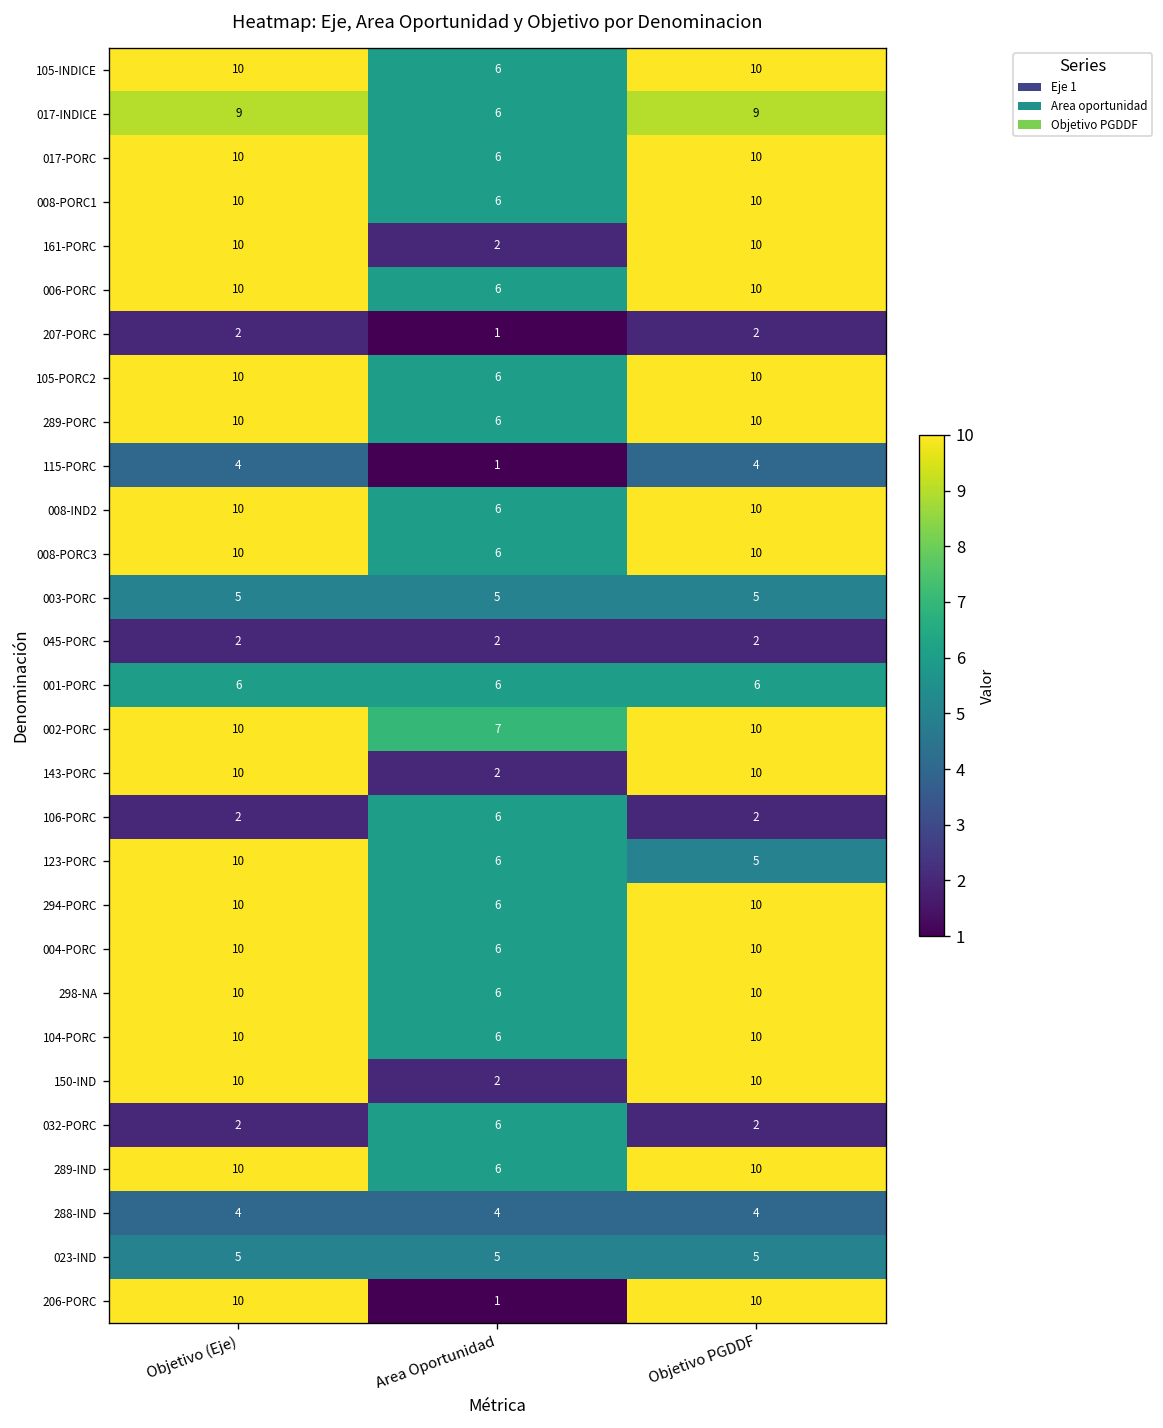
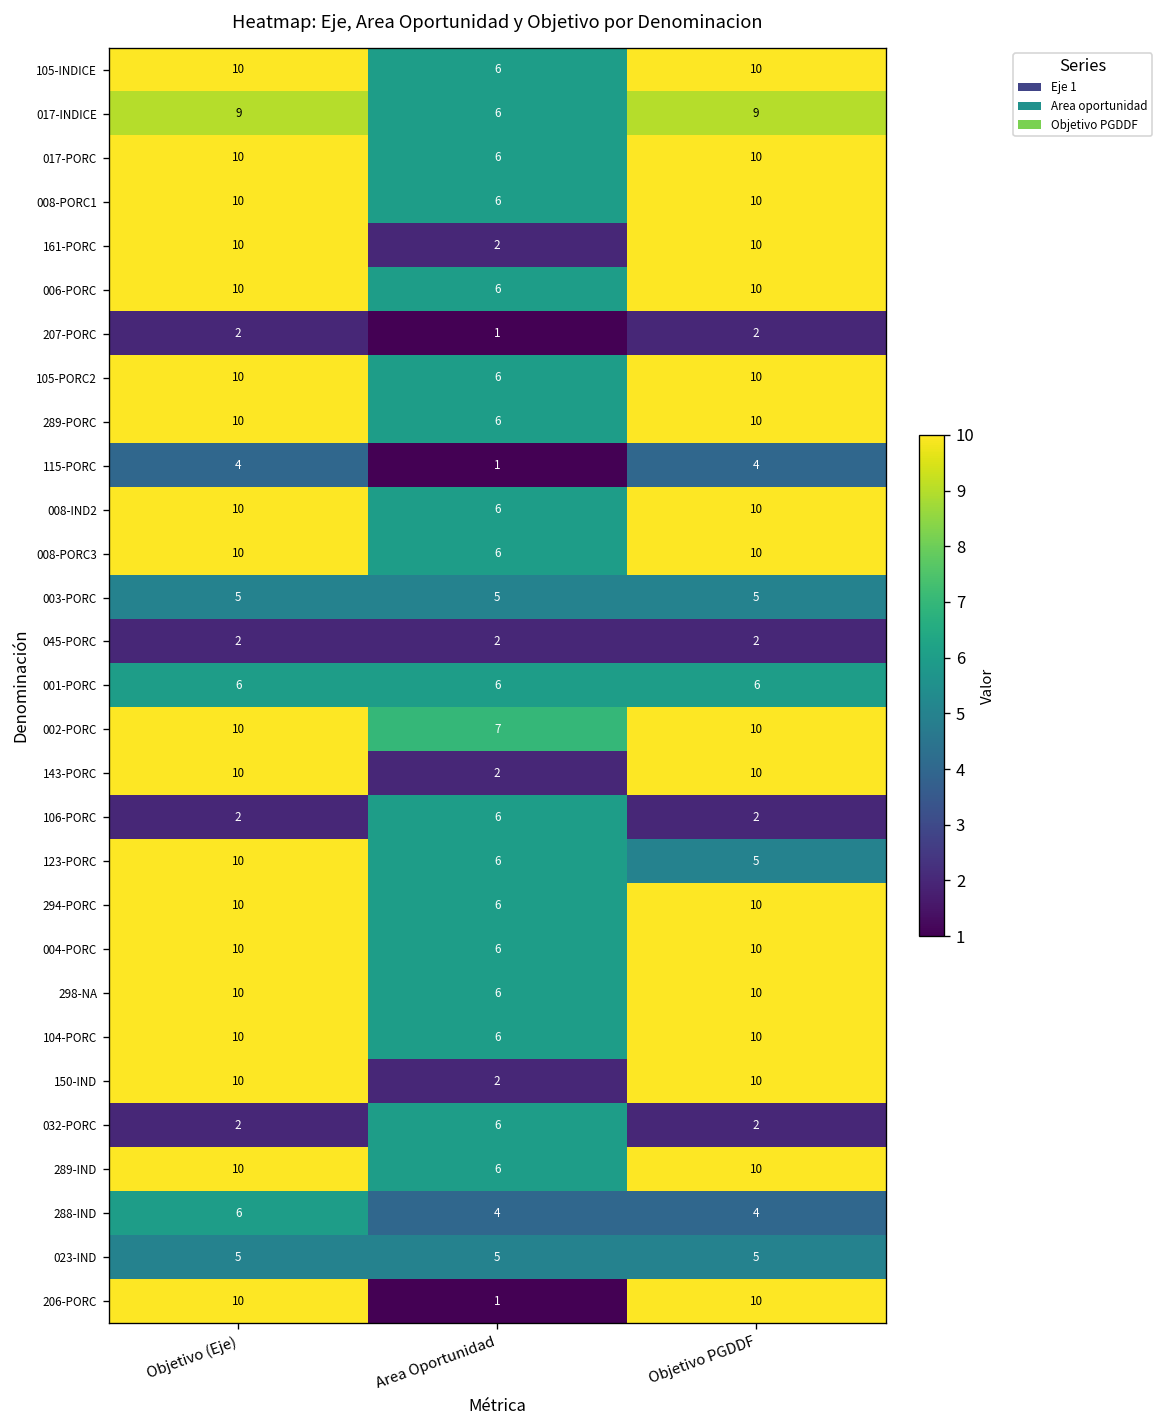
  {
    "105-INDICE": {
      "Objetivo (Eje)": 10,
      "Area Oportunidad": 6,
      "Objetivo PGDDF": 10
    },
    "017-INDICE": {
      "Objetivo (Eje)": 9,
      "Area Oportunidad": 6,
      "Objetivo PGDDF": 9
    },
    "017-PORC": {
      "Objetivo (Eje)": 10,
      "Area Oportunidad": 6,
      "Objetivo PGDDF": 10
    },
    "008-PORC1": {
      "Objetivo (Eje)": 10,
      "Area Oportunidad": 6,
      "Objetivo PGDDF": 10
    },
    "161-PORC": {
      "Objetivo (Eje)": 10,
      "Area Oportunidad": 2,
      "Objetivo PGDDF": 10
    },
    "006-PORC": {
      "Objetivo (Eje)": 10,
      "Area Oportunidad": 6,
      "Objetivo PGDDF": 10
    },
    "207-PORC": {
      "Objetivo (Eje)": 2,
      "Area Oportunidad": 1,
      "Objetivo PGDDF": 2
    },
    "105-PORC2": {
      "Objetivo (Eje)": 10,
      "Area Oportunidad": 6,
      "Objetivo PGDDF": 10
    },
    "289-PORC": {
      "Objetivo (Eje)": 10,
      "Area Oportunidad": 6,
      "Objetivo PGDDF": 10
    },
    "115-PORC": {
      "Objetivo (Eje)": 4,
      "Area Oportunidad": 1,
      "Objetivo PGDDF": 4
    },
    "008-IND2": {
      "Objetivo (Eje)": 10,
      "Area Oportunidad": 6,
      "Objetivo PGDDF": 10
    },
    "008-PORC3": {
      "Objetivo (Eje)": 10,
      "Area Oportunidad": 6,
      "Objetivo PGDDF": 10
    },
    "003-PORC": {
      "Objetivo (Eje)": 5,
      "Area Oportunidad": 5,
      "Objetivo PGDDF": 5
    },
    "045-PORC": {
      "Objetivo (Eje)": 2,
      "Area Oportunidad": 2,
      "Objetivo PGDDF": 2
    },
    "001-PORC": {
      "Objetivo (Eje)": 6,
      "Area Oportunidad": 6,
      "Objetivo PGDDF": 6
    },
    "002-PORC": {
      "Objetivo (Eje)": 10,
      "Area Oportunidad": 7,
      "Objetivo PGDDF": 10
    },
    "143-PORC": {
      "Objetivo (Eje)": 10,
      "Area Oportunidad": 2,
      "Objetivo PGDDF": 10
    },
    "106-PORC": {
      "Objetivo (Eje)": 2,
      "Area Oportunidad": 6,
      "Objetivo PGDDF": 2
    },
    "123-PORC": {
      "Objetivo (Eje)": 10,
      "Area Oportunidad": 6,
      "Objetivo PGDDF": 5
    },
    "294-PORC": {
      "Objetivo (Eje)": 10,
      "Area Oportunidad": 6,
      "Objetivo PGDDF": 10
    },
    "004-PORC": {
      "Objetivo (Eje)": 10,
      "Area Oportunidad": 6,
      "Objetivo PGDDF": 10
    },
    "298-NA": {
      "Objetivo (Eje)": 10,
      "Area Oportunidad": 6,
      "Objetivo PGDDF": 10
    },
    "104-PORC": {
      "Objetivo (Eje)": 10,
      "Area Oportunidad": 6,
      "Objetivo PGDDF": 10
    },
    "150-IND": {
      "Objetivo (Eje)": 10,
      "Area Oportunidad": 2,
      "Objetivo PGDDF": 10
    },
    "032-PORC": {
      "Objetivo (Eje)": 2,
      "Area Oportunidad": 6,
      "Objetivo PGDDF": 2
    },
    "289-IND": {
      "Objetivo (Eje)": 10,
      "Area Oportunidad": 6,
      "Objetivo PGDDF": 10
    },
    "288-IND": {
-     "Objetivo (Eje)": 4,
+     "Objetivo (Eje)": 6,
      "Area Oportunidad": 4,
      "Objetivo PGDDF": 4
    },
    "023-IND": {
      "Objetivo (Eje)": 5,
      "Area Oportunidad": 5,
      "Objetivo PGDDF": 5
    },
    "206-PORC": {
      "Objetivo (Eje)": 10,
      "Area Oportunidad": 1,
      "Objetivo PGDDF": 10
    }
  }
